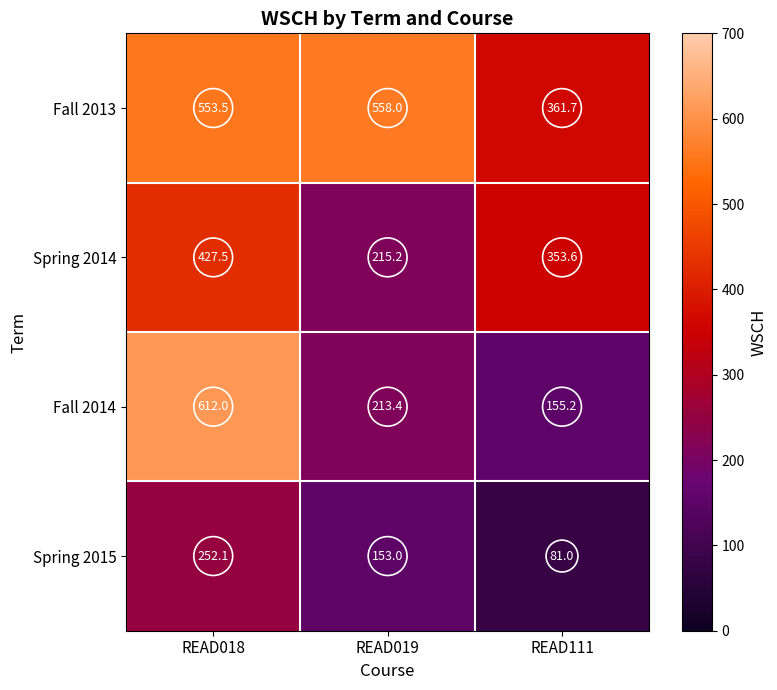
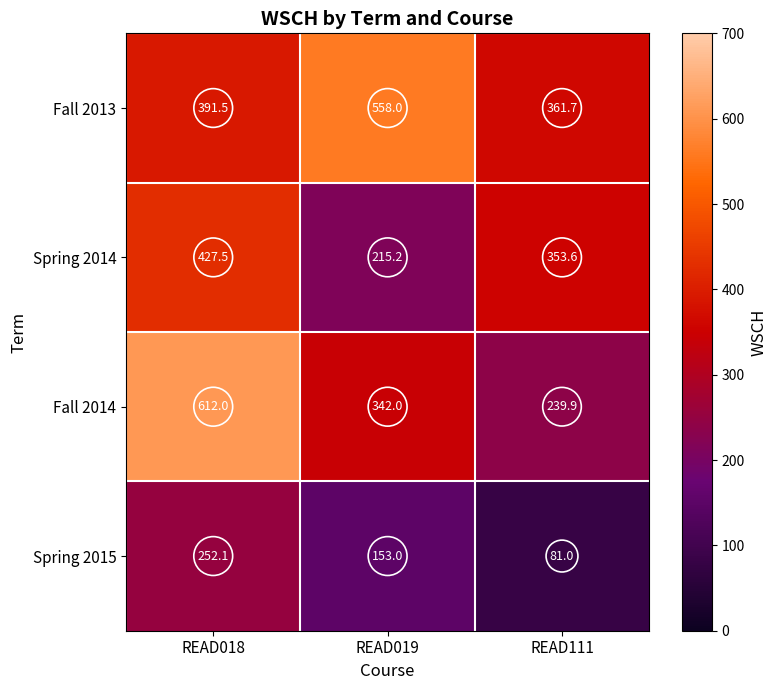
  {
    "Fall 2013": {
-     "READ018": 553.5
+     "READ018": 391.5
    },
    "Fall 2014": {
-     "READ019": 213.4,
-     "READ111": 155.2
+     "READ019": 342.0,
+     "READ111": 239.9
    }
  }
